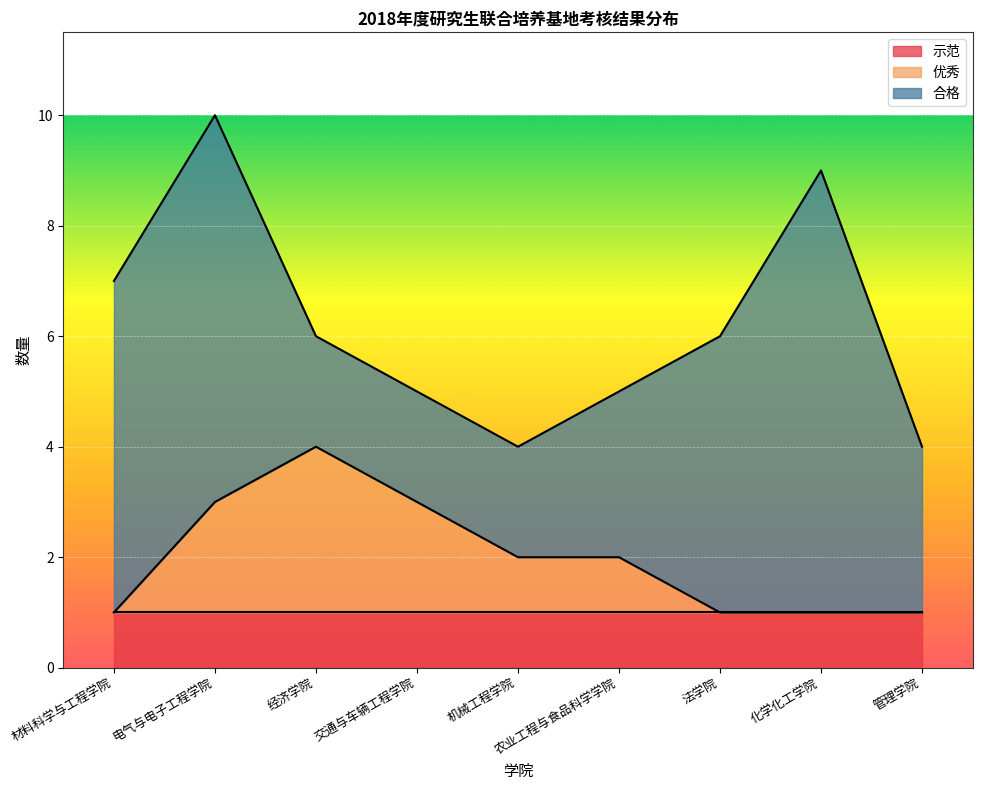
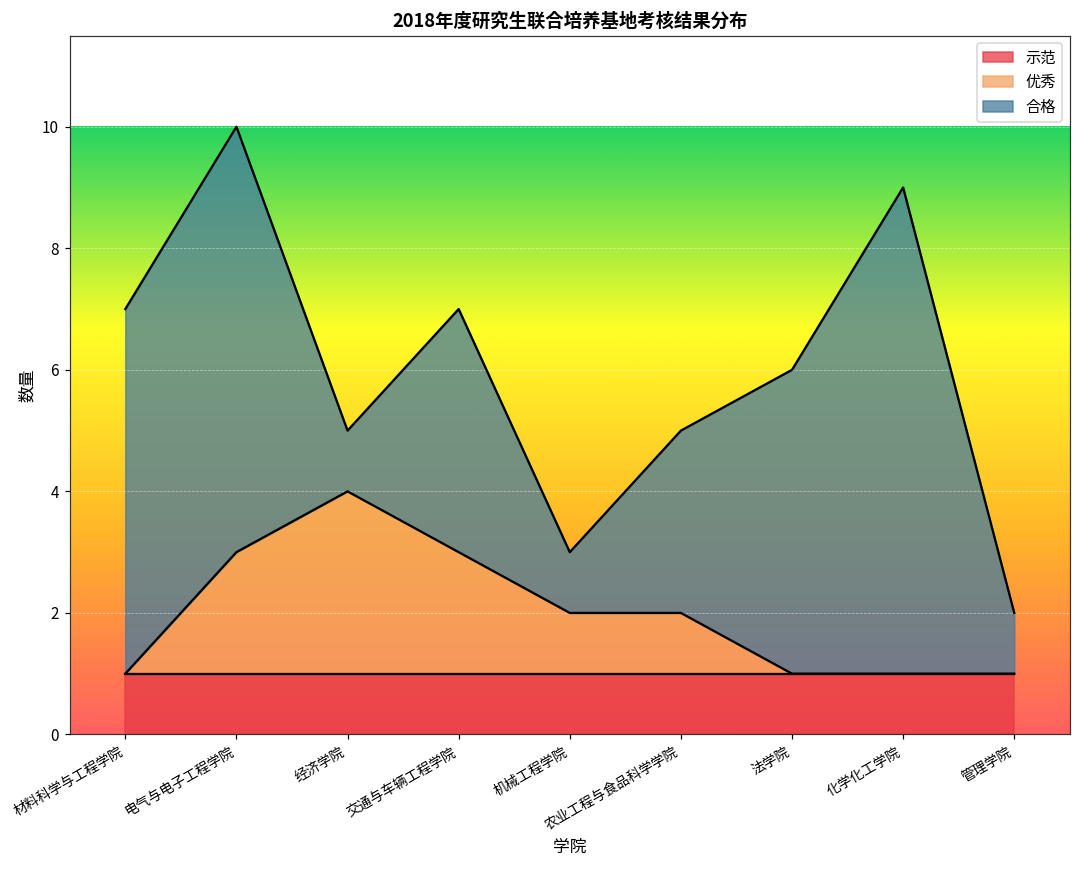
  {
    "示范": {
      "电气与电子工程学院": 1,
      "经济学院": 1,
      "交通与车辆工程学院": 1,
      "机械工程学院": 1,
      "农业工程与食品科学学院": 1
    },
    "优秀": {
      "电气与电子工程学院": 2,
      "经济学院": 3,
      "交通与车辆工程学院": 2,
      "机械工程学院": 1,
      "农业工程与食品科学学院": 1
    },
    "合格": {
      "材料科学与工程学院": 6,
      "电气与电子工程学院": 7,
-     "经济学院": 2,
-     "交通与车辆工程学院": 2,
-     "机械工程学院": 2,
+     "经济学院": 1,
+     "交通与车辆工程学院": 4,
+     "机械工程学院": 1,
      "农业工程与食品科学学院": 3,
      "法学院": 5,
      "化学化工学院": 8,
-     "管理学院": 3
+     "管理学院": 1
    }
  }
